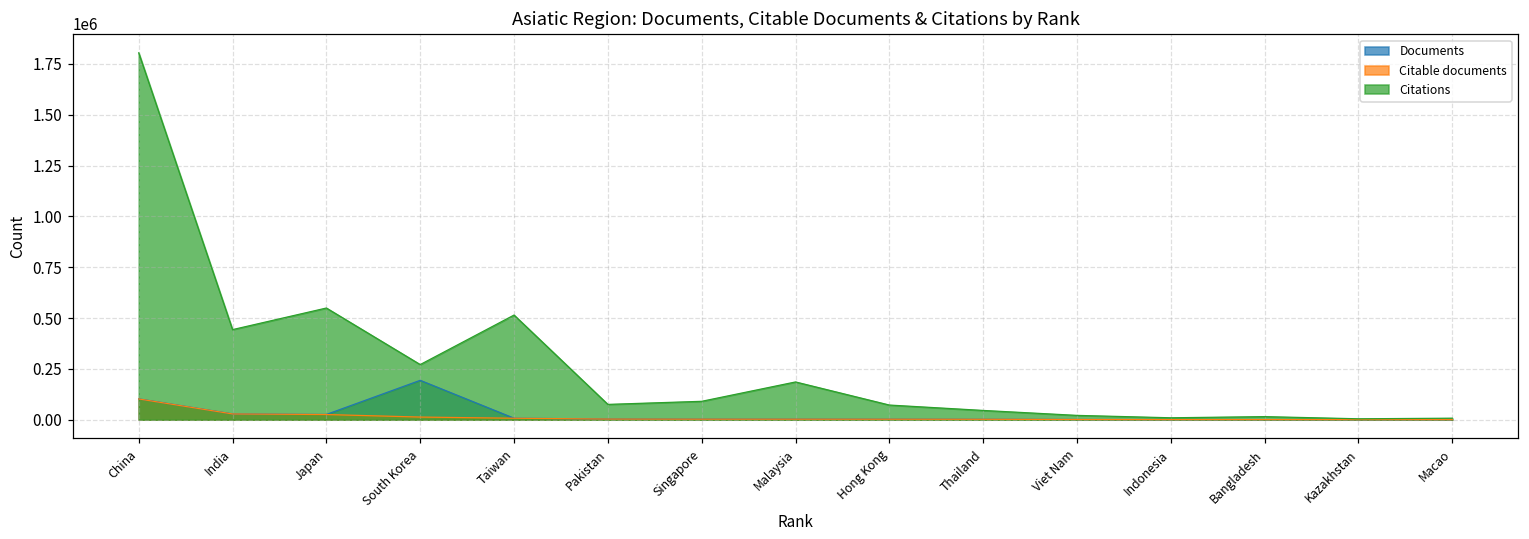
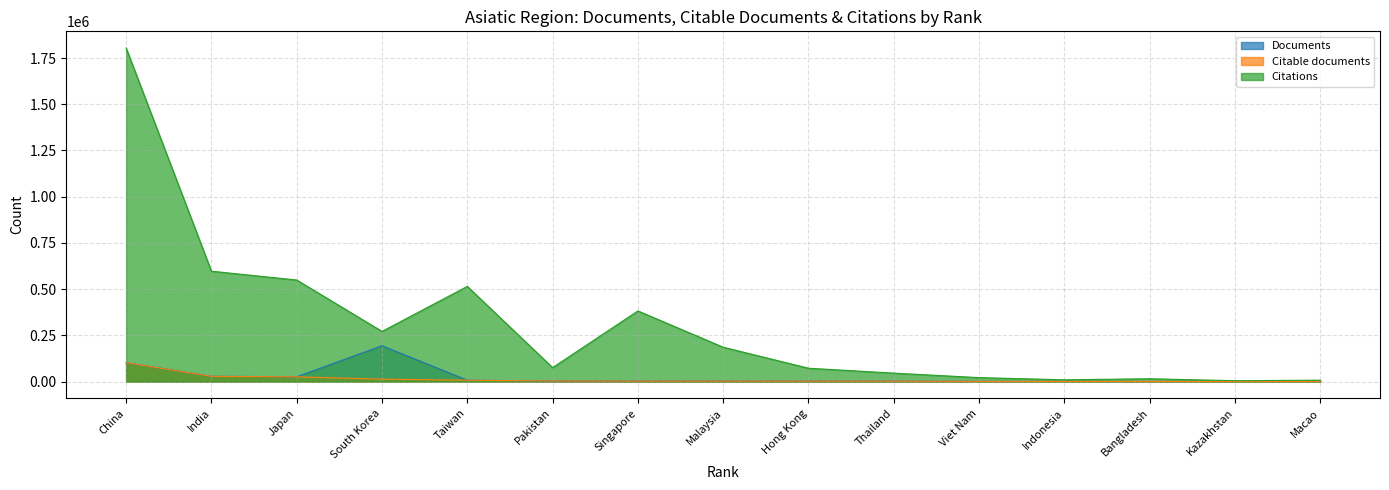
  {
    "Documents": {
      "South Korea": 190000
    },
    "Citable documents": {
      "South Korea": 10000
    },
    "Citations": {
      "China": 1800000,
-     "India": 440000,
+     "India": 600000,
      "Japan": 550000,
      "South Korea": 270000,
      "Taiwan": 510000,
      "Pakistan": 80000,
-     "Singapore": 90000,
+     "Singapore": 380000,
      "Malaysia": 190000,
      "Hong Kong": 70000,
      "Thailand": 50000,
      "Viet Nam": 20000,
      "Bangladesh": 20000
    }
  }
